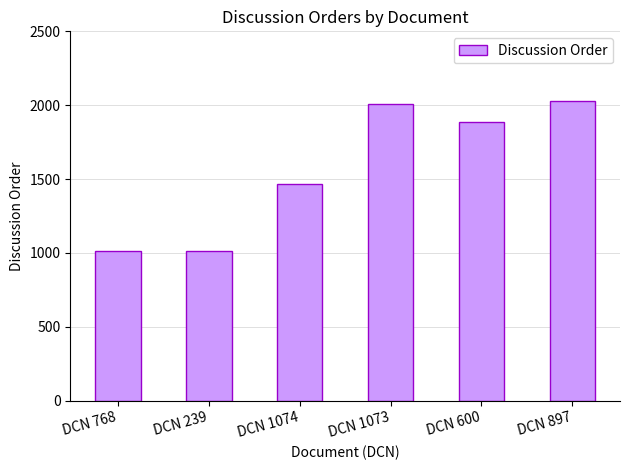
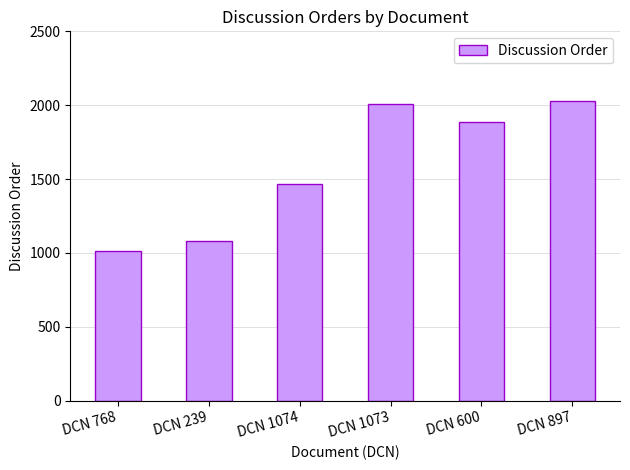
  {
    "DCN 768": 1010,
-   "DCN 239": 1010,
+   "DCN 239": 1080,
    "DCN 1074": 1470,
    "DCN 1073": 2010,
    "DCN 600": 1880,
    "DCN 897": 2030
  }
